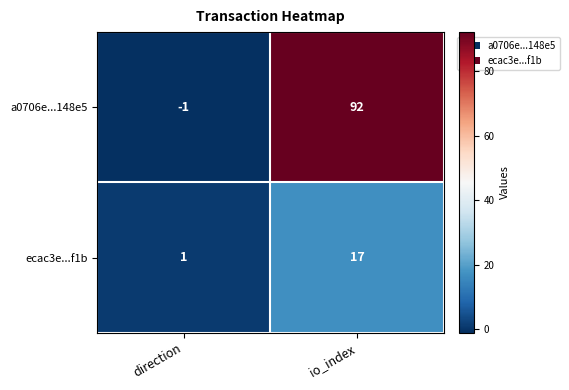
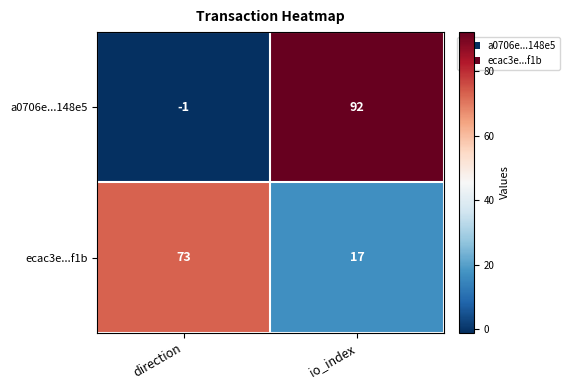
  {
    "a0706e...148e5": {
      "direction": -1,
      "io_index": 92
    },
    "ecac3e...f1b": {
-     "direction": 1,
+     "direction": 73,
      "io_index": 17
    }
  }
